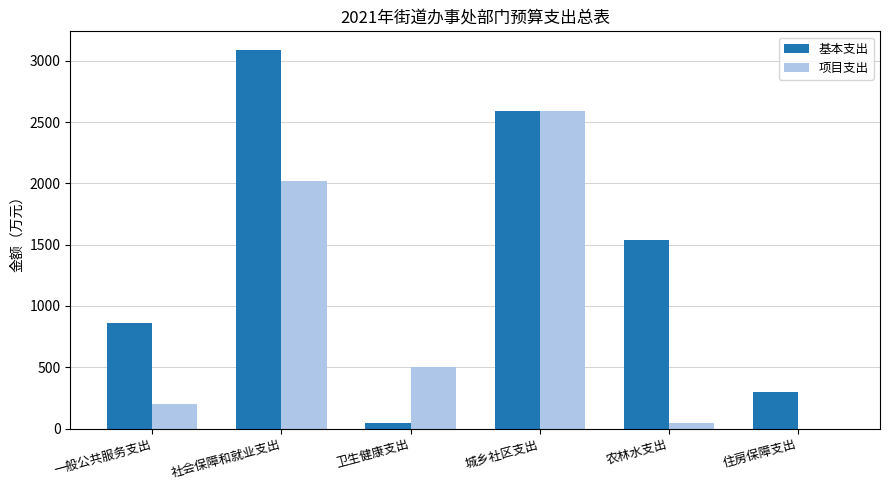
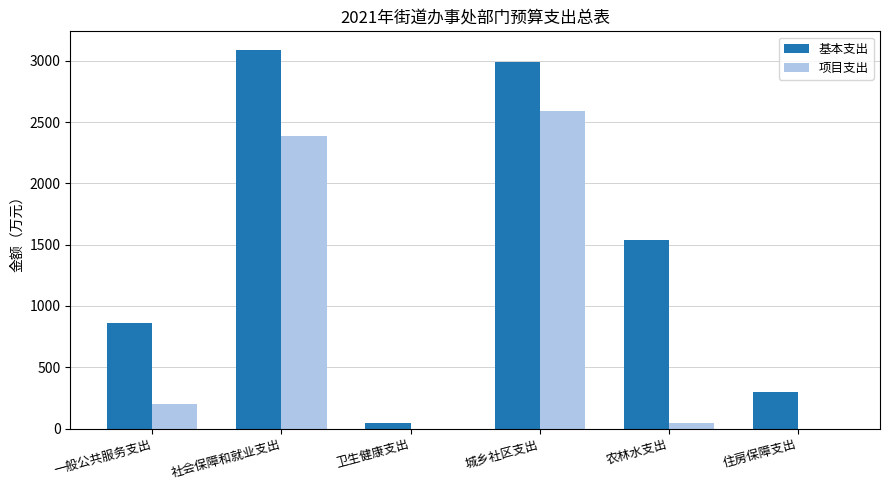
  {
    "基本支出": {
      "一般公共服务支出": 860,
      "社会保障和就业支出": 3090,
      "卫生健康支出": 40,
-     "城乡社区支出": 2590,
+     "城乡社区支出": 2990,
      "农林水支出": 1540,
      "住房保障支出": 300
    },
    "项目支出": {
      "一般公共服务支出": 200,
-     "社会保障和就业支出": 2020,
-     "卫生健康支出": 500,
+     "社会保障和就业支出": 2390,
+     "卫生健康支出": 0,
      "城乡社区支出": 2590,
      "农林水支出": 40,
      "住房保障支出": 0
    }
  }
